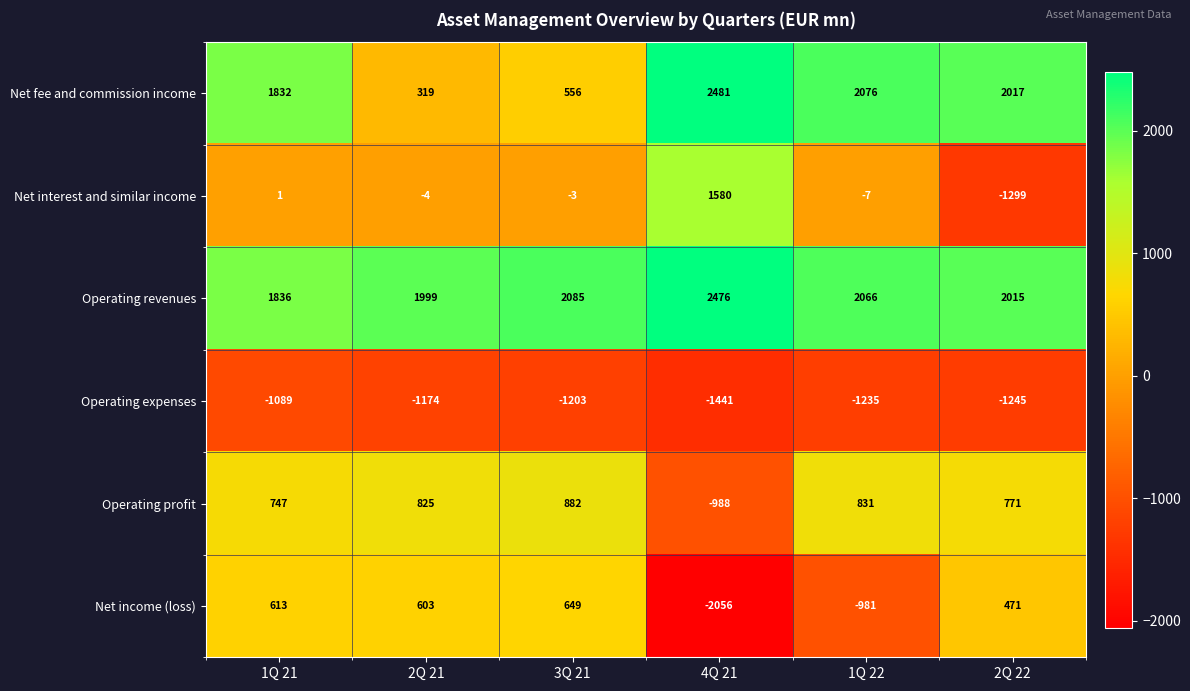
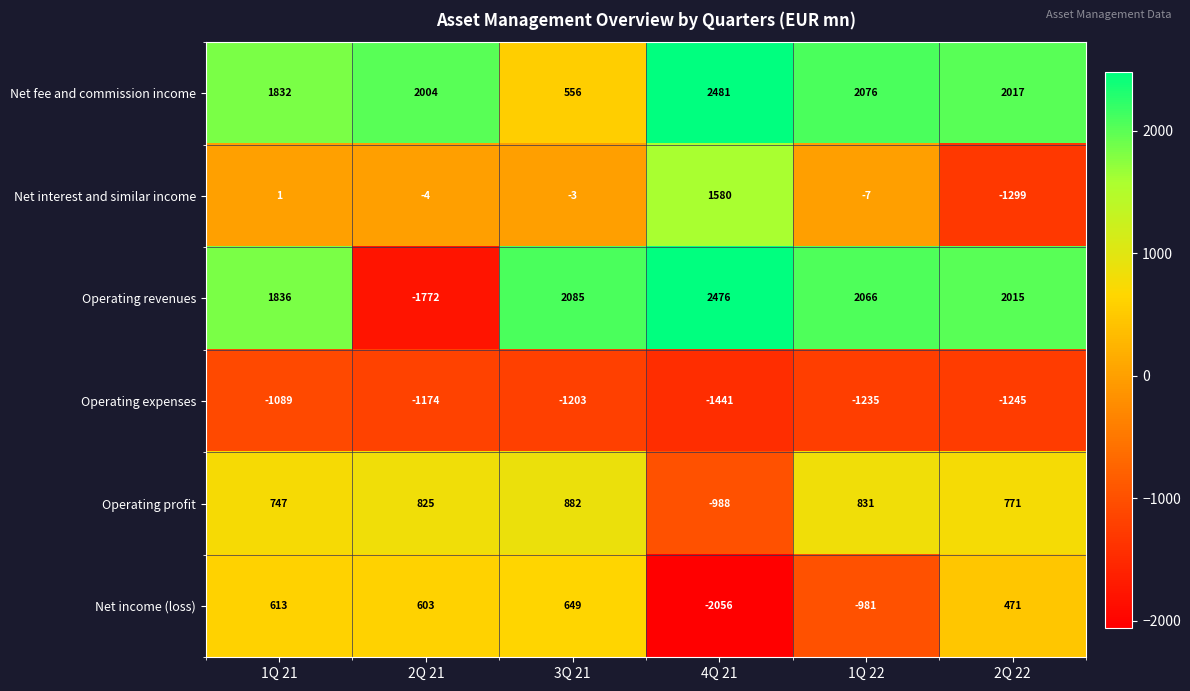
  {
    "Net fee and commission income": {
      "1Q 21": 1832,
-     "2Q 21": 319,
+     "2Q 21": 2004,
      "3Q 21": 556,
      "4Q 21": 2481,
      "1Q 22": 2076,
      "2Q 22": 2017
    },
    "Net interest and similar income": {
      "1Q 21": 1,
      "2Q 21": -4,
      "3Q 21": -3,
      "4Q 21": 1580,
      "1Q 22": -7,
      "2Q 22": -1299
    },
    "Operating revenues": {
      "1Q 21": 1836,
-     "2Q 21": 1999,
+     "2Q 21": -1772,
      "3Q 21": 2085,
      "4Q 21": 2476,
      "1Q 22": 2066,
      "2Q 22": 2015
    },
    "Operating expenses": {
      "1Q 21": -1089,
      "2Q 21": -1174,
      "3Q 21": -1203,
      "4Q 21": -1441,
      "1Q 22": -1235,
      "2Q 22": -1245
    },
    "Operating profit": {
      "1Q 21": 747,
      "2Q 21": 825,
      "3Q 21": 882,
      "4Q 21": -988,
      "1Q 22": 831,
      "2Q 22": 771
    },
    "Net income (loss)": {
      "1Q 21": 613,
      "2Q 21": 603,
      "3Q 21": 649,
      "4Q 21": -2056,
      "1Q 22": -981,
      "2Q 22": 471
    }
  }
